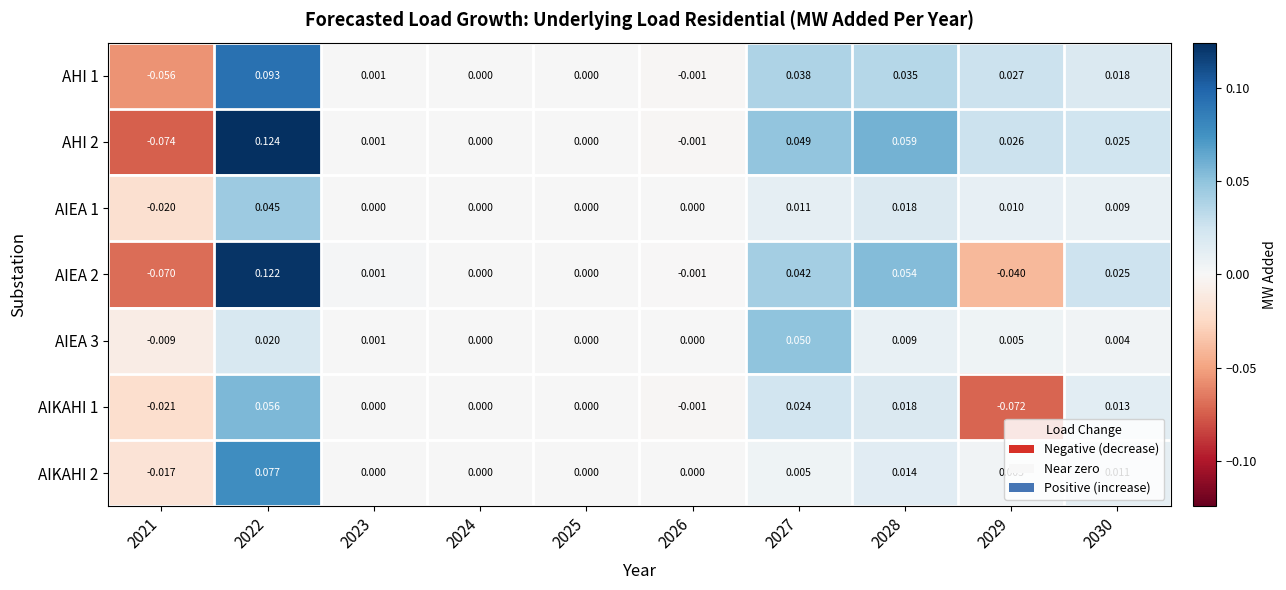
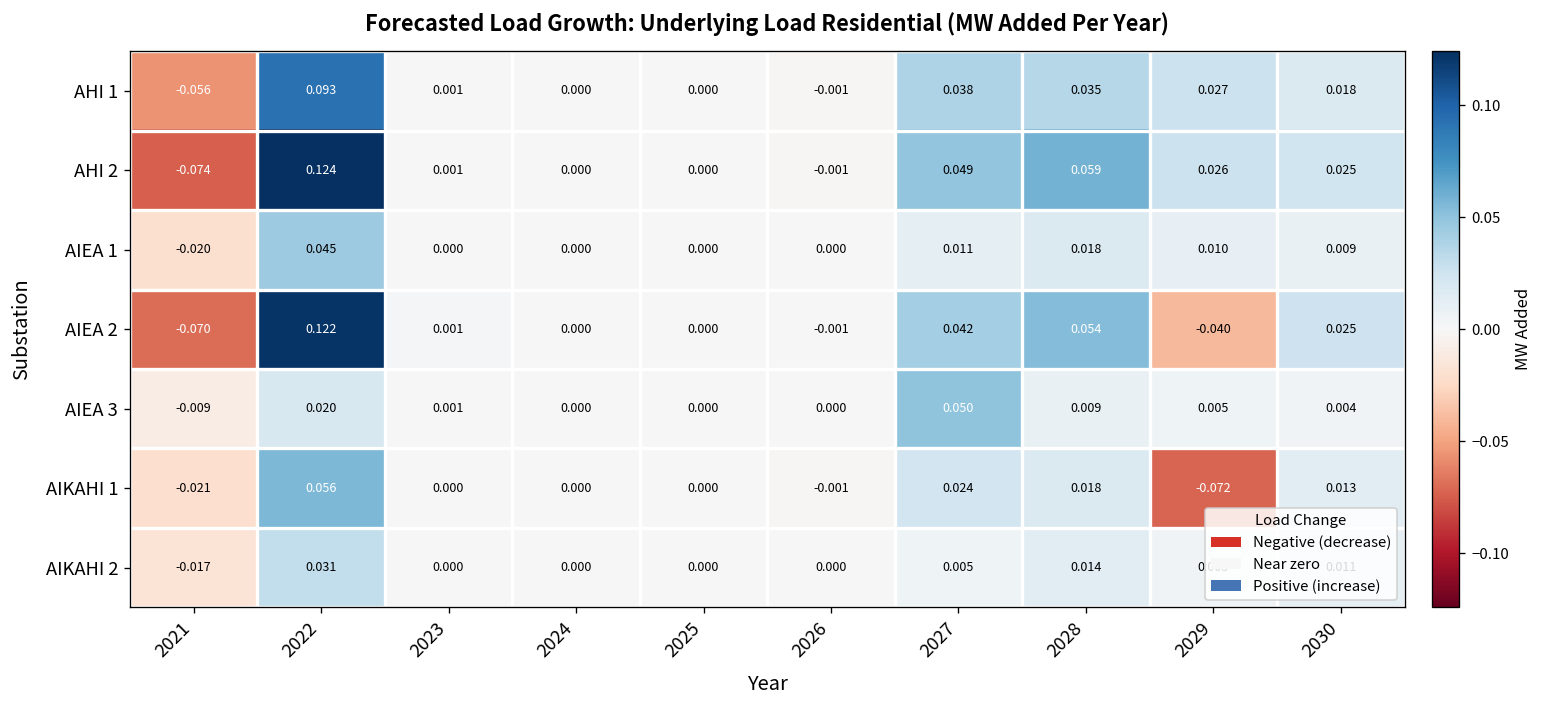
  {
    "AHI 1": {
      "2021": -0.056,
      "2022": 0.093,
      "2023": 0.001,
      "2024": 0.000,
      "2025": 0.000,
      "2026": -0.001,
      "2027": 0.038,
      "2028": 0.035,
      "2029": 0.027,
      "2030": 0.018
    },
    "AHI 2": {
      "2021": -0.074,
      "2022": 0.124,
      "2023": 0.001,
      "2024": 0.000,
      "2025": 0.000,
      "2026": -0.001,
      "2027": 0.049,
      "2028": 0.059,
      "2029": 0.026,
      "2030": 0.025
    },
    "AIEA 1": {
      "2021": -0.020,
      "2022": 0.045,
      "2023": 0.000,
      "2024": 0.000,
      "2025": 0.000,
      "2026": 0.000,
      "2027": 0.011,
      "2028": 0.018,
      "2029": 0.010,
      "2030": 0.009
    },
    "AIEA 2": {
      "2021": -0.070,
      "2022": 0.122,
      "2023": 0.001,
      "2024": 0.000,
      "2025": 0.000,
      "2026": -0.001,
      "2027": 0.042,
      "2028": 0.054,
      "2029": -0.040,
      "2030": 0.025
    },
    "AIEA 3": {
      "2021": -0.009,
      "2022": 0.020,
      "2023": 0.001,
      "2024": 0.000,
      "2025": 0.000,
      "2026": 0.000,
      "2027": 0.050,
      "2028": 0.009,
      "2029": 0.005,
      "2030": 0.004
    },
    "AIKAHI 1": {
      "2021": -0.021,
      "2022": 0.056,
      "2023": 0.000,
      "2024": 0.000,
      "2025": 0.000,
      "2026": -0.001,
      "2027": 0.024,
      "2028": 0.018,
      "2029": -0.072,
      "2030": 0.013
    },
    "AIKAHI 2": {
      "2021": -0.017,
-     "2022": 0.077,
+     "2022": 0.031,
      "2023": 0.000,
      "2024": 0.000,
      "2025": 0.000,
      "2026": 0.000,
      "2027": 0.005,
      "2028": 0.014
    }
  }
